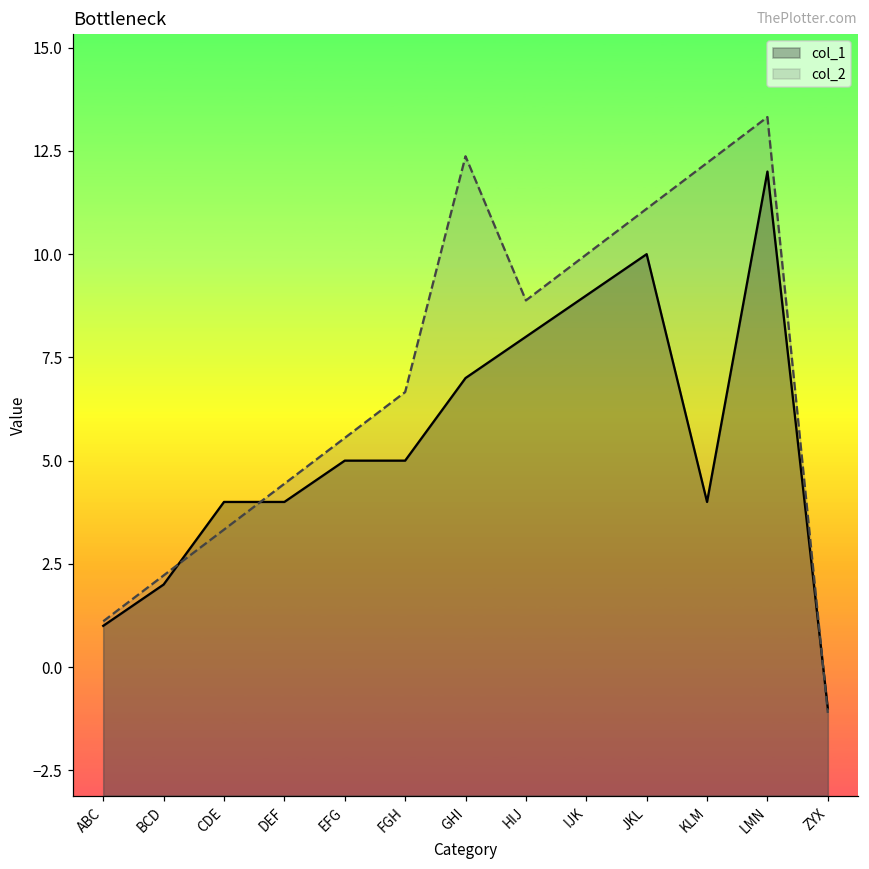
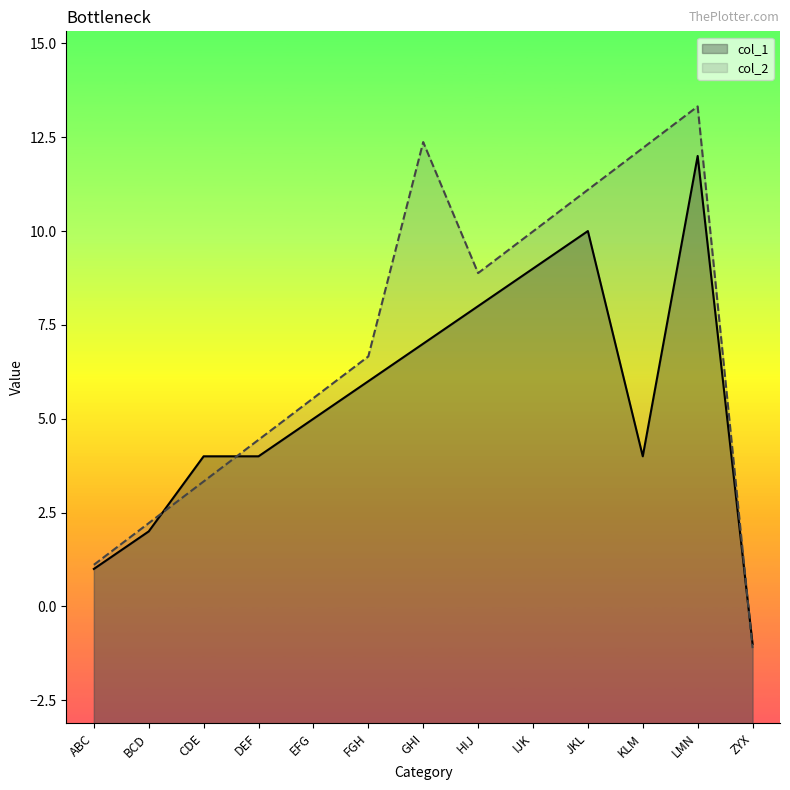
  {
    "col_1": {
      "ABC": 1,
      "BCD": 2,
      "CDE": 4,
      "DEF": 4,
      "EFG": 5,
-     "FGH": 5,
+     "FGH": 6,
      "GHI": 7,
      "HIJ": 8,
      "IJK": 9,
      "JKL": 10,
      "KLM": 4,
      "LMN": 12,
      "ZYX": -1
    },
    "col_2": {
      "ABC": 1.1,
      "BCD": 2.2,
      "CDE": 3.3,
      "DEF": 4.4,
      "EFG": 5.6,
      "FGH": 6.7,
      "GHI": 12.4,
      "HIJ": 8.9,
      "IJK": 10,
      "JKL": 11.1,
      "KLM": 12.2,
      "LMN": 13.3,
      "ZYX": -1.1
    }
  }
